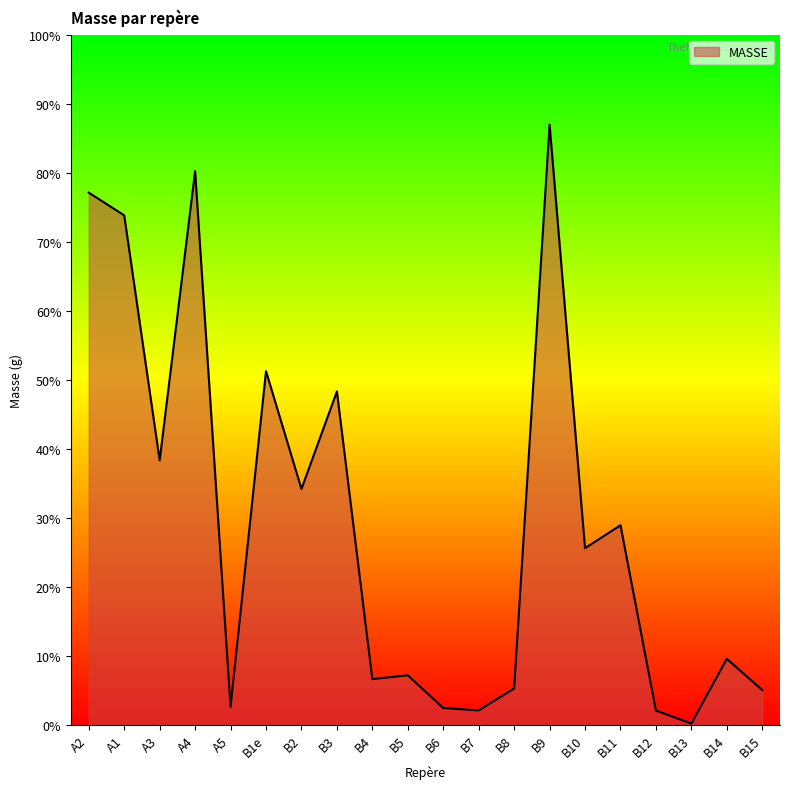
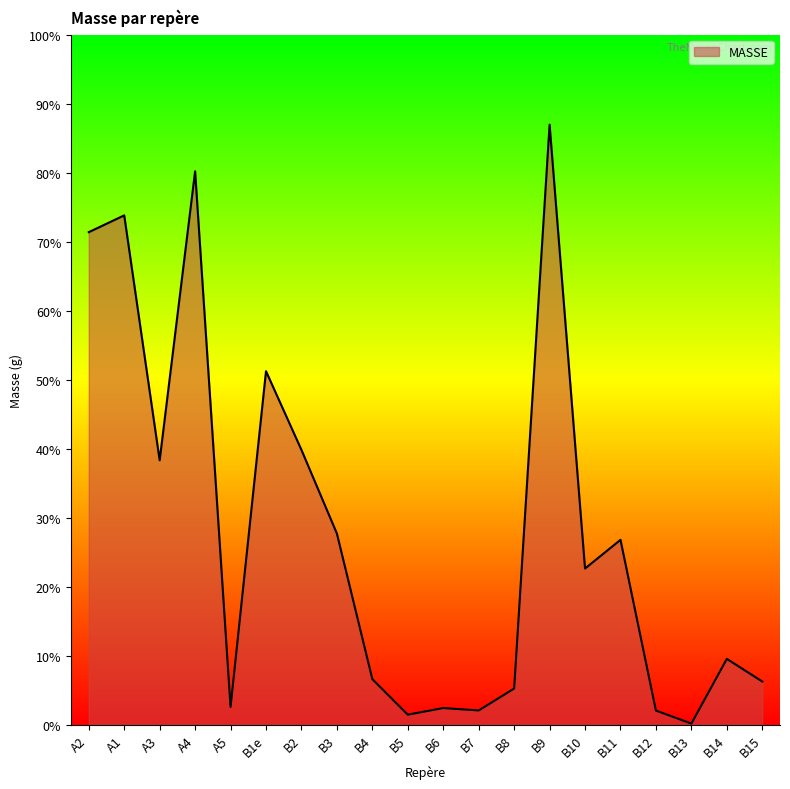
  {
-   "A2": "77%",
+   "A2": "71%",
    "A1": "74%",
    "A3": "38%",
    "A4": "80%",
    "A5": "3%",
    "B1e": "51%",
-   "B2": "34%",
-   "B3": "48%",
+   "B2": "40%",
+   "B3": "28%",
    "B4": "7%",
-   "B5": "7%",
+   "B5": "1%",
    "B6": "2%",
    "B7": "2%",
    "B8": "5%",
    "B9": "87%",
-   "B10": "26%",
-   "B11": "29%",
+   "B10": "23%",
+   "B11": "27%",
    "B12": "2%",
    "B13": "0%",
    "B14": "10%",
-   "B15": "5%"
+   "B15": "6%"
  }
